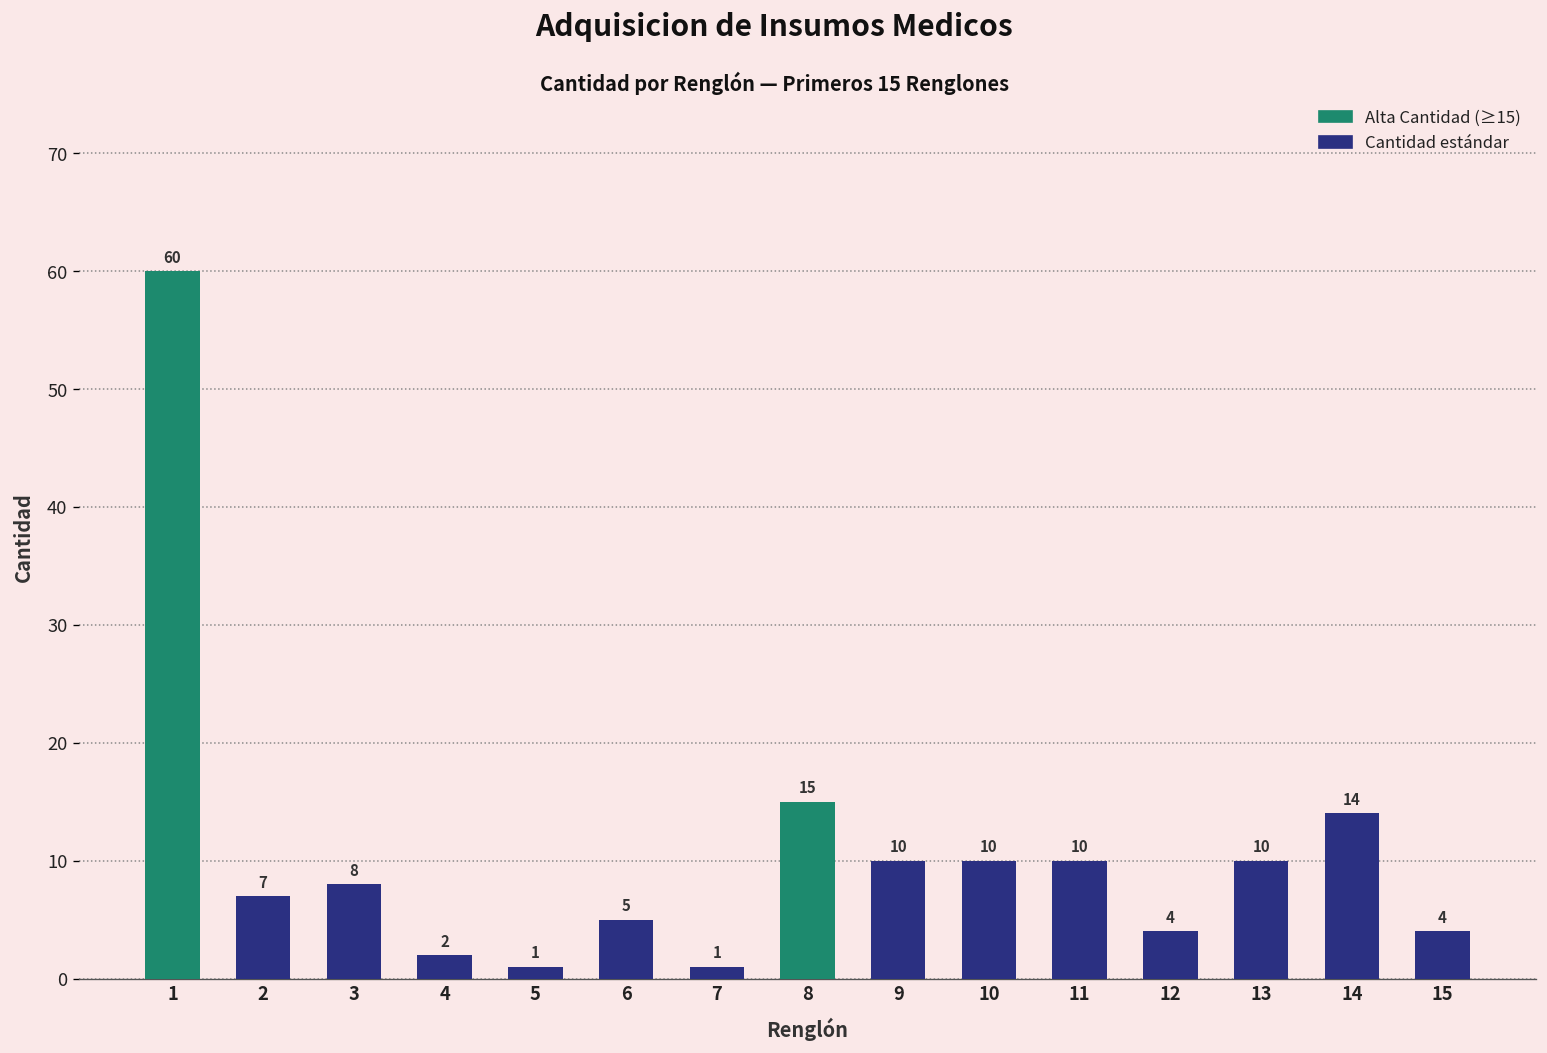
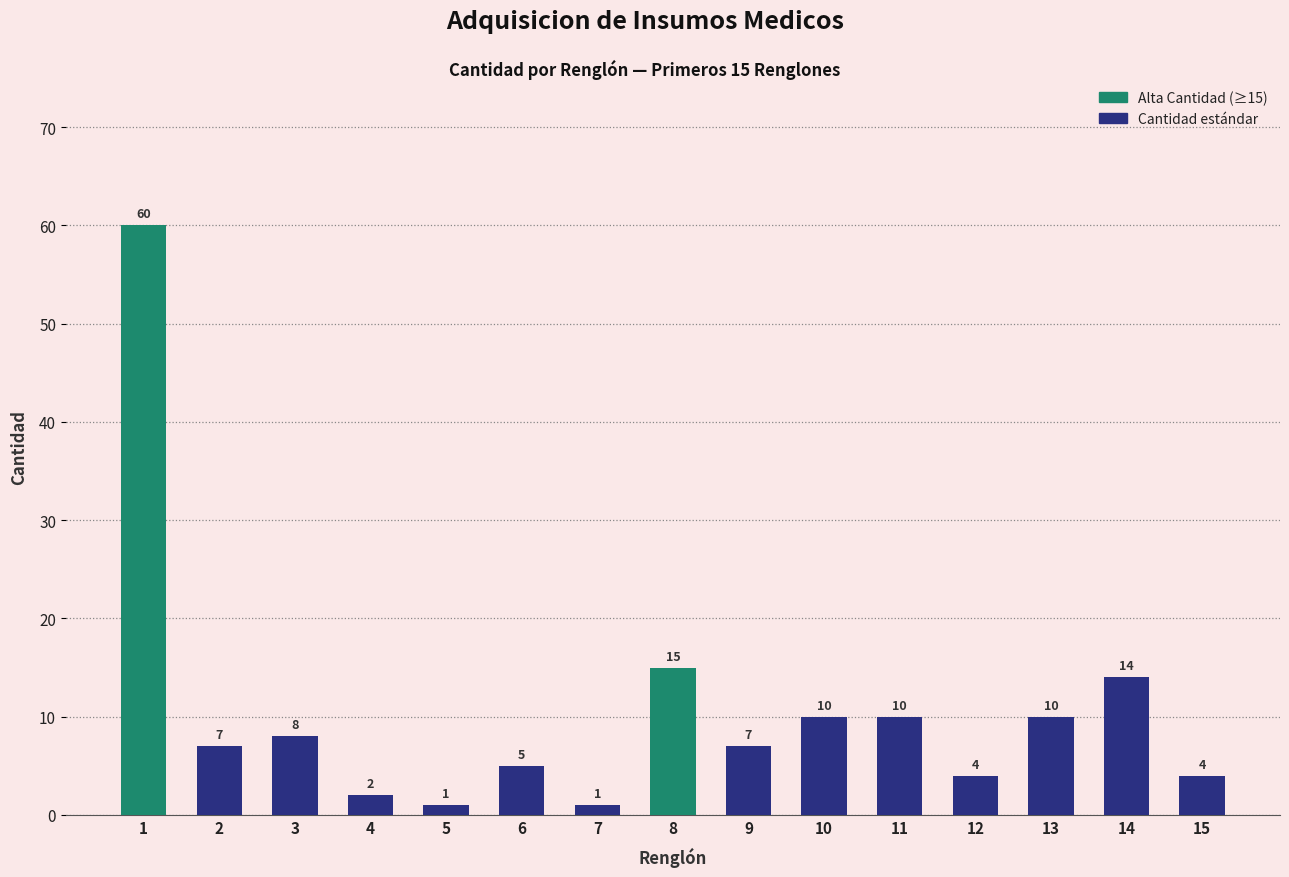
  {
    "Alta Cantidad (≥15)": {
      "1": 60,
      "8": 15
    },
    "Cantidad estándar": {
      "2": 7,
      "3": 8,
      "4": 2,
      "5": 1,
      "6": 5,
      "7": 1,
-     "9": 10,
+     "9": 7,
      "10": 10,
      "11": 10,
      "12": 4,
      "13": 10,
      "14": 14,
      "15": 4
    }
  }
